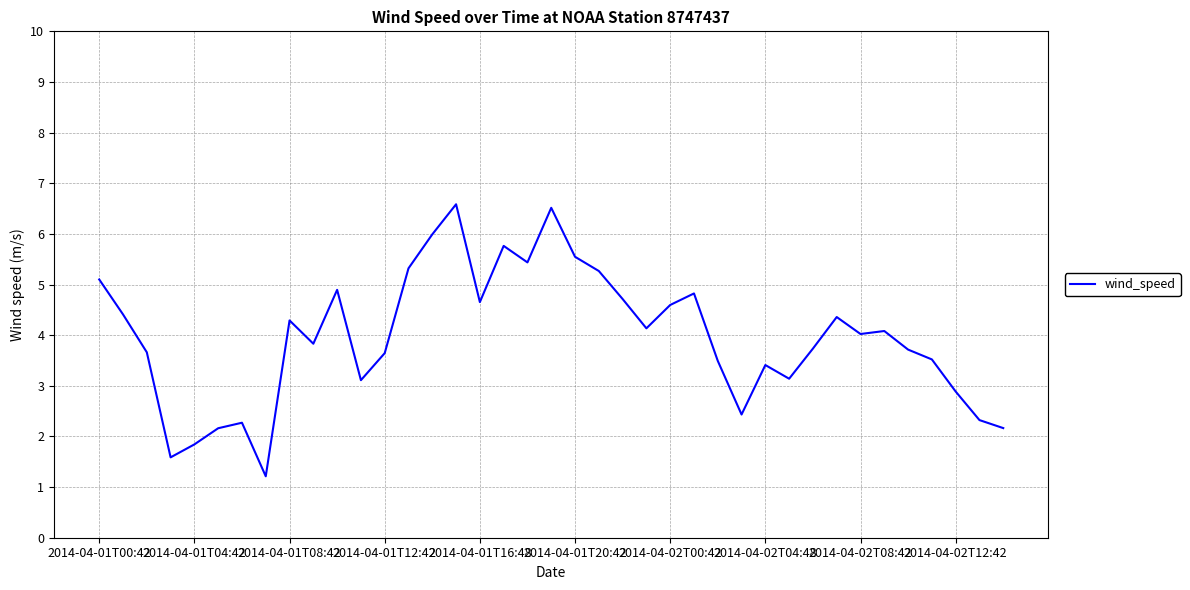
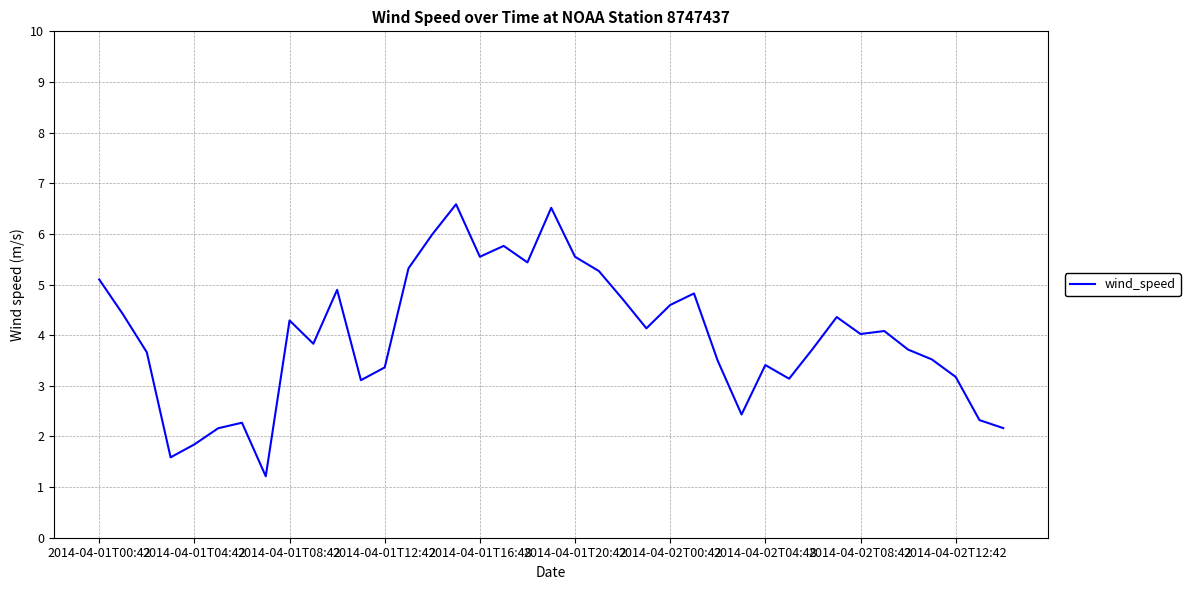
  {
    "2014-04-01T00:42": 5.1,
    "2014-04-01T04:42": 1.8,
    "2014-04-01T08:42": 4.3,
-   "2014-04-01T12:42": 3.6,
-   "2014-04-01T16:48": 4.7,
+   "2014-04-01T12:42": 3.4,
+   "2014-04-01T16:48": 5.5,
    "2014-04-01T20:42": 5.5,
    "2014-04-02T00:42": 4.6,
    "2014-04-02T04:48": 3.4,
    "2014-04-02T08:42": 4.0,
-   "2014-04-02T12:42": 2.9
+   "2014-04-02T12:42": 3.2
  }
